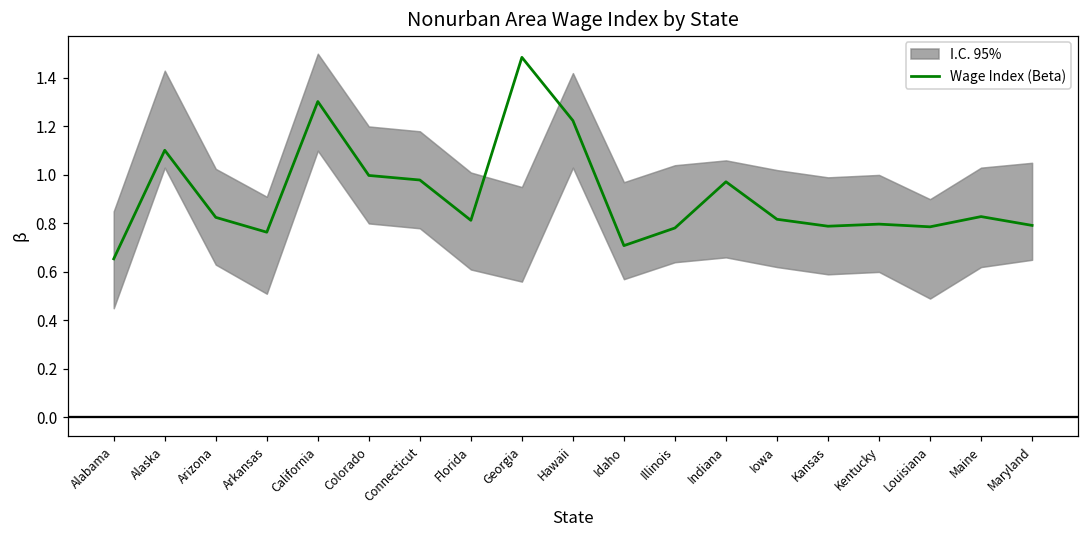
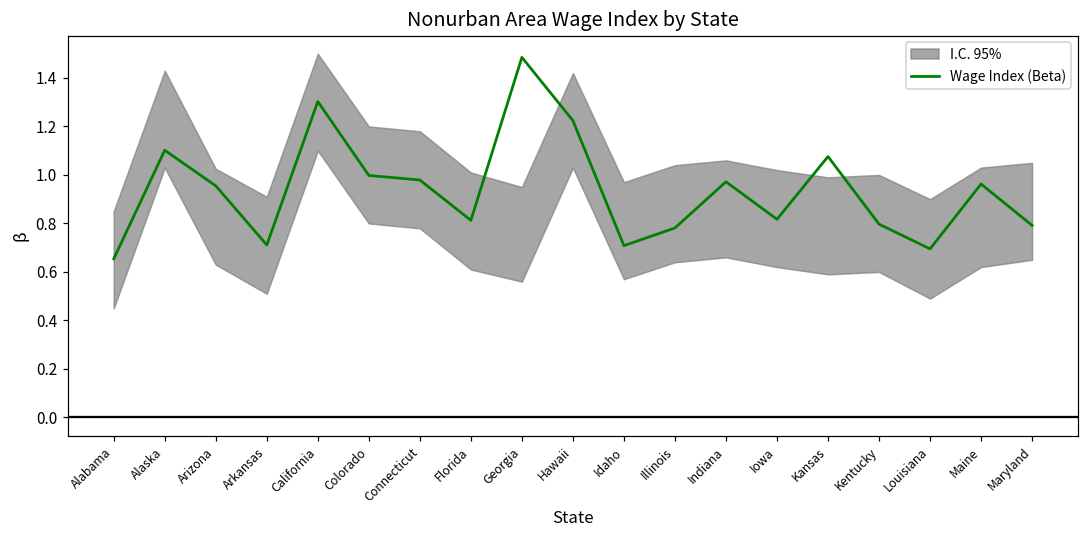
  {
    "Wage Index (Beta)": {
      "Alabama": 0.65,
      "Alaska": 1.10,
-     "Arizona": 0.83,
-     "Arkansas": 0.76,
+     "Arizona": 0.96,
+     "Arkansas": 0.71,
      "California": 1.30,
      "Colorado": 1.00,
      "Connecticut": 0.98,
      "Florida": 0.81,
      "Georgia": 1.49,
      "Hawaii": 1.22,
      "Idaho": 0.71,
      "Illinois": 0.78,
      "Indiana": 0.97,
      "Iowa": 0.82,
-     "Kansas": 0.79,
+     "Kansas": 1.08,
      "Kentucky": 0.80,
-     "Louisiana": 0.79,
-     "Maine": 0.83,
+     "Louisiana": 0.70,
+     "Maine": 0.96,
      "Maryland": 0.79
    }
  }
